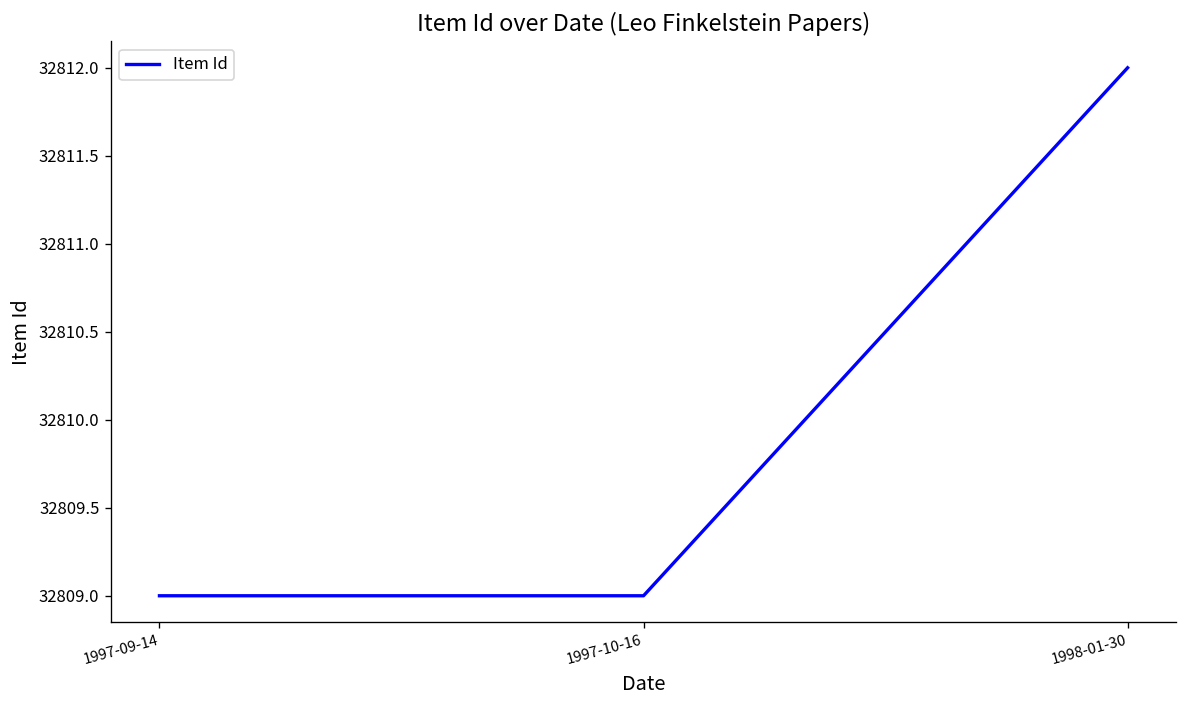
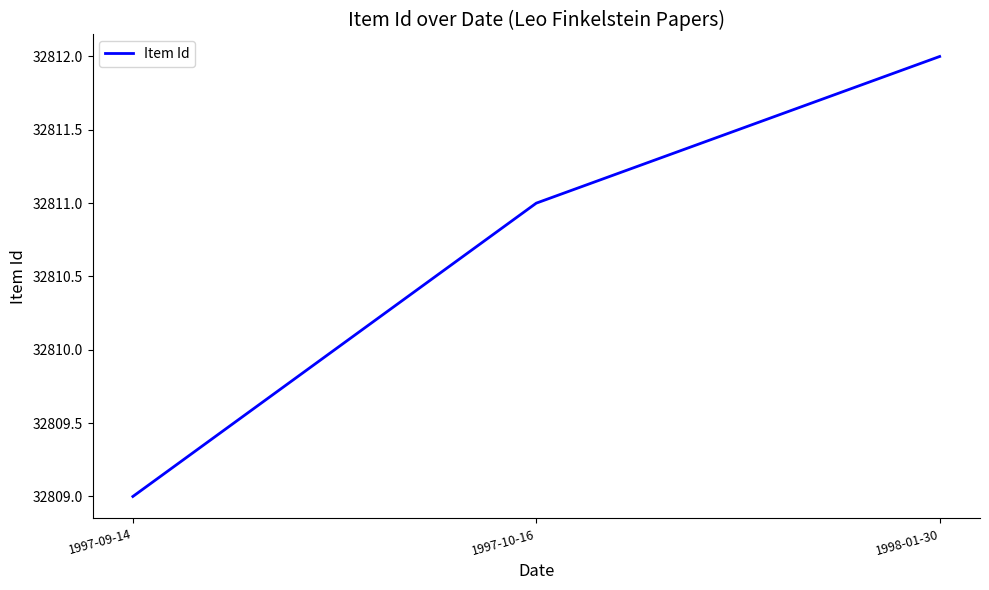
  {
    "1997-09-14": 32809,
-   "1997-10-16": 32809,
+   "1997-10-16": 32811,
    "1998-01-30": 32812
  }
